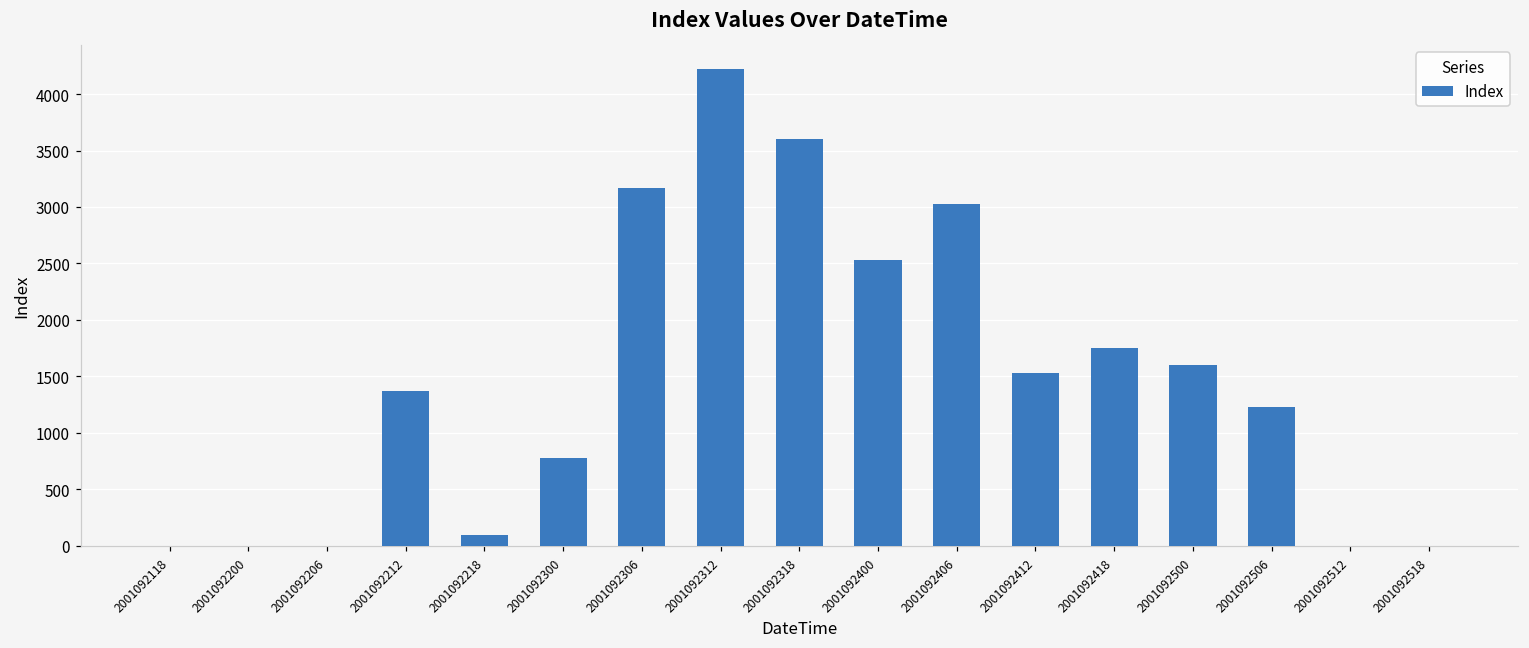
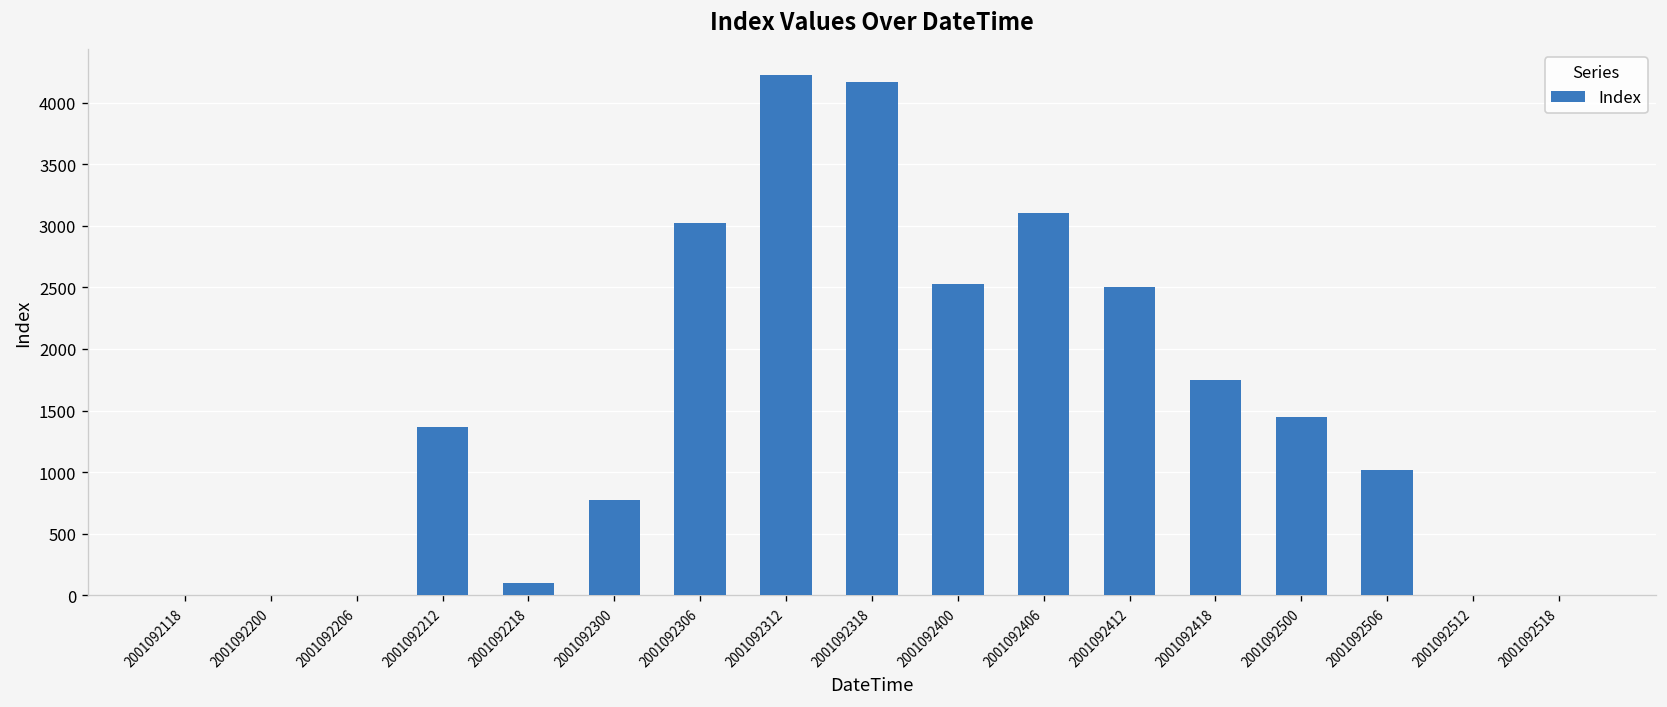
  {
    "2001092118": 0,
    "2001092200": 0,
    "2001092206": 0,
    "2001092212": 1370,
    "2001092218": 100,
    "2001092300": 770,
-   "2001092306": 3170,
+   "2001092306": 3030,
    "2001092312": 4230,
-   "2001092318": 3600,
+   "2001092318": 4170,
    "2001092400": 2530,
-   "2001092406": 3030,
-   "2001092412": 1530,
+   "2001092406": 3110,
+   "2001092412": 2500,
    "2001092418": 1750,
-   "2001092500": 1600,
-   "2001092506": 1230,
+   "2001092500": 1450,
+   "2001092506": 1020,
    "2001092512": 0,
    "2001092518": 0
  }
